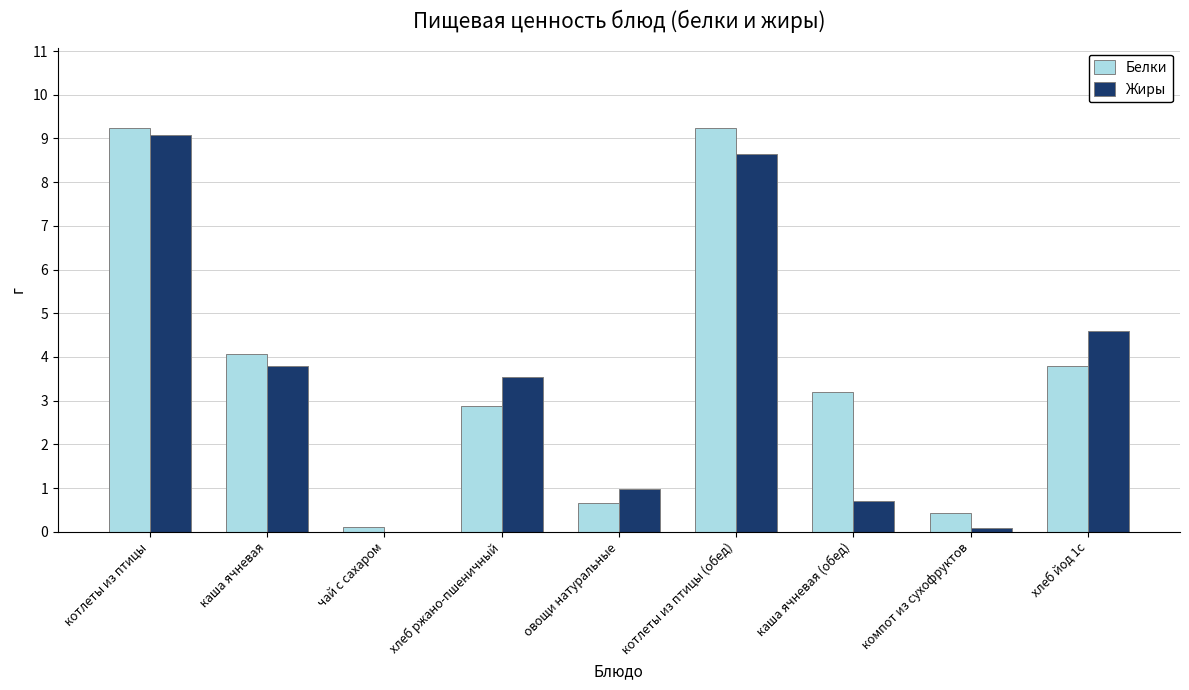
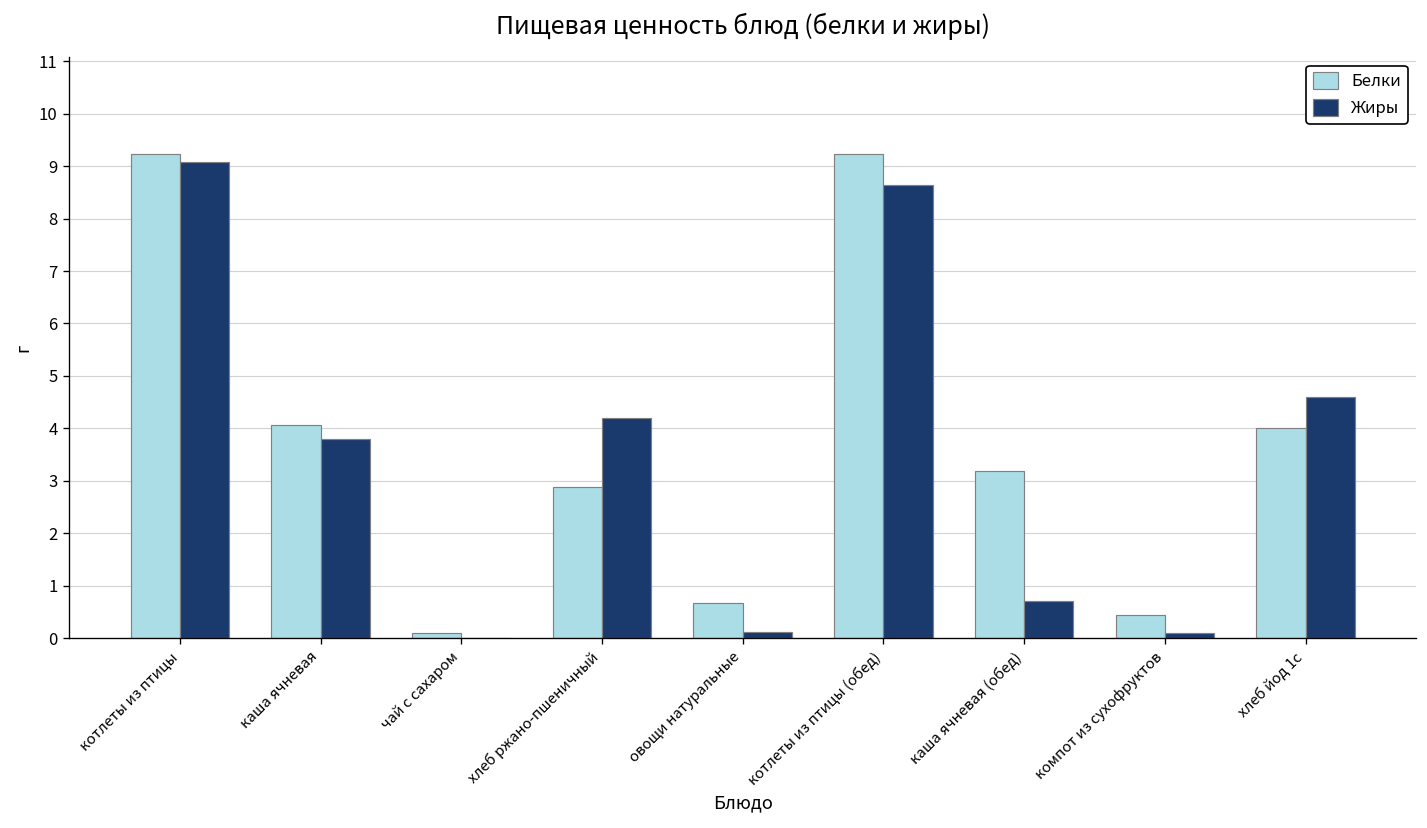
  {
    "Белки": {
      "котлеты из птицы": 9.2,
      "каша ячневая": 4.1,
      "чай с сахаром": 0.1,
      "хлеб ржано-пшеничный": 2.9,
      "овощи натуральные": 0.7,
      "котлеты из птицы (обед)": 9.2,
      "каша ячневая (обед)": 3.2,
      "компот из сухофруктов": 0.4,
-     "хлеб йод 1с": 3.8
+     "хлеб йод 1с": 4.0
    },
    "Жиры": {
      "котлеты из птицы": 9.1,
      "каша ячневая": 3.8,
-     "хлеб ржано-пшеничный": 3.6,
-     "овощи натуральные": 1.0,
+     "хлеб ржано-пшеничный": 4.2,
+     "овощи натуральные": 0.1,
      "котлеты из птицы (обед)": 8.7,
      "каша ячневая (обед)": 0.7,
      "компот из сухофруктов": 0.1,
      "хлеб йод 1с": 4.6
    }
  }
